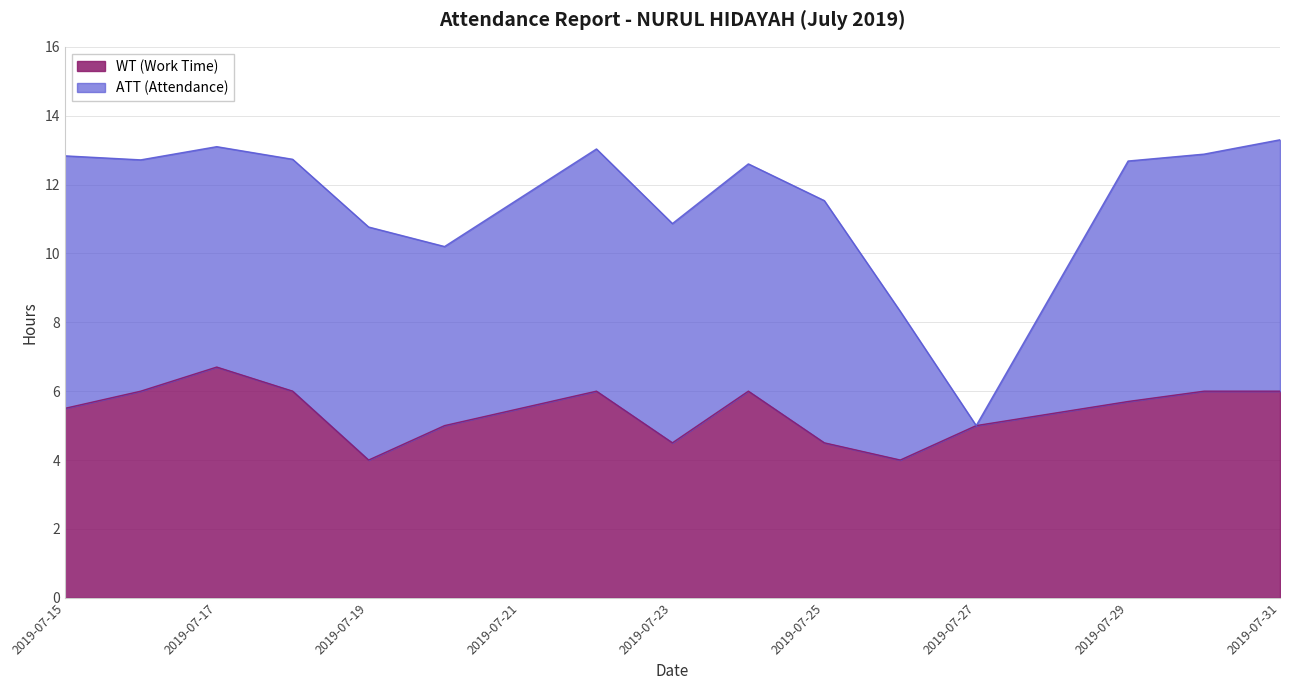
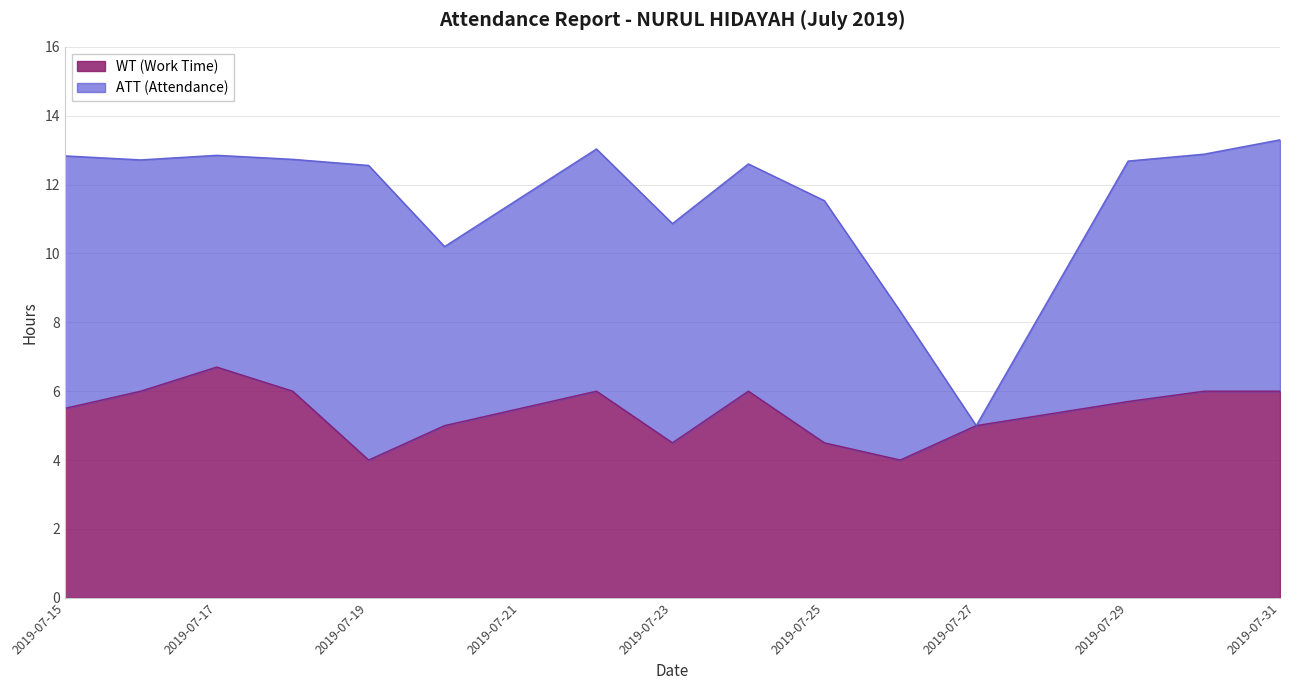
  {
    "WT (Work Time)": {
      "2019-07-15": 5.5,
      "2019-07-17": 6.7,
      "2019-07-19": 4.0,
      "2019-07-23": 4.5,
      "2019-07-25": 4.5,
      "2019-07-29": 5.7,
      "2019-07-31": 6.0
    },
    "ATT (Attendance)": {
      "2019-07-15": 7.3,
-     "2019-07-17": 6.4,
-     "2019-07-19": 6.8,
+     "2019-07-17": 6.2,
+     "2019-07-19": 8.6,
      "2019-07-23": 6.4,
      "2019-07-25": 7.0,
      "2019-07-29": 7.0,
      "2019-07-31": 7.3
    }
  }
